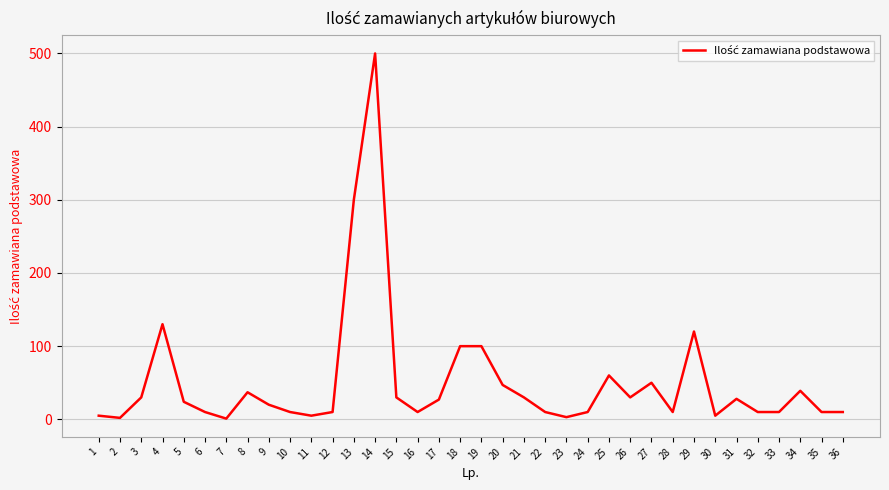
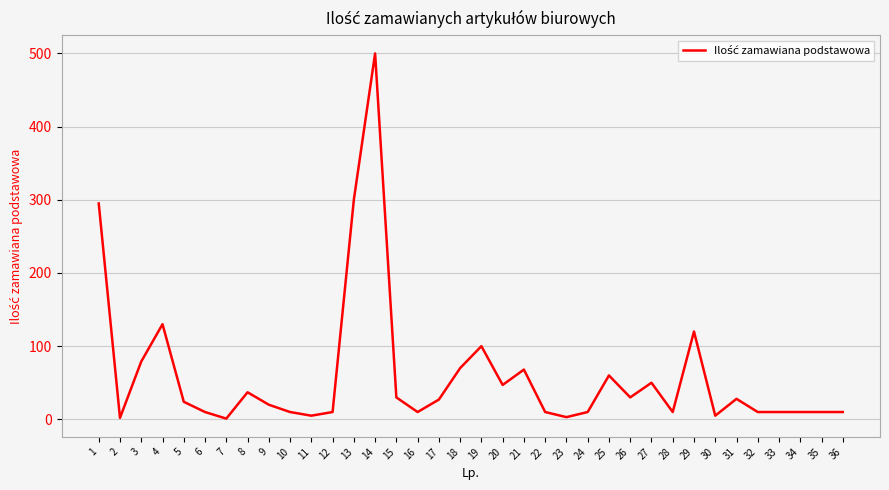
  {
-   "1": 10,
+   "1": 300,
    "2": 0,
-   "3": 30,
+   "3": 80,
    "4": 130,
    "5": 20,
    "6": 10,
    "7": 0,
    "8": 40,
    "9": 20,
    "10": 10,
    "11": 10,
    "12": 10,
    "13": 300,
    "14": 500,
    "15": 30,
    "16": 10,
    "17": 30,
-   "18": 100,
+   "18": 70,
    "19": 100,
    "20": 50,
-   "21": 30,
+   "21": 70,
    "22": 10,
    "23": 0,
    "24": 10,
    "25": 60,
    "26": 30,
    "27": 50,
    "28": 10,
    "29": 120,
    "30": 10,
    "31": 30,
    "32": 10,
    "33": 10,
-   "34": 40,
+   "34": 10,
    "35": 10,
    "36": 10
  }
